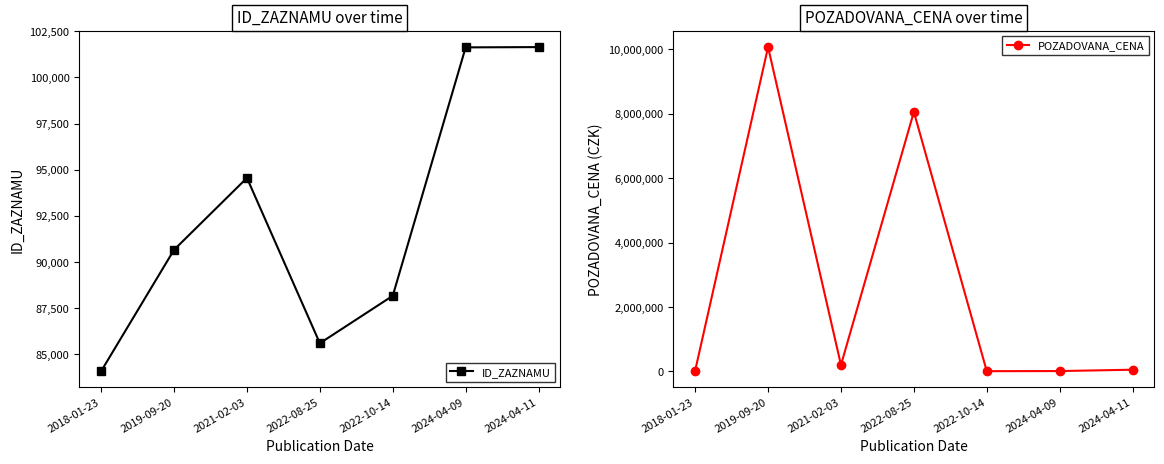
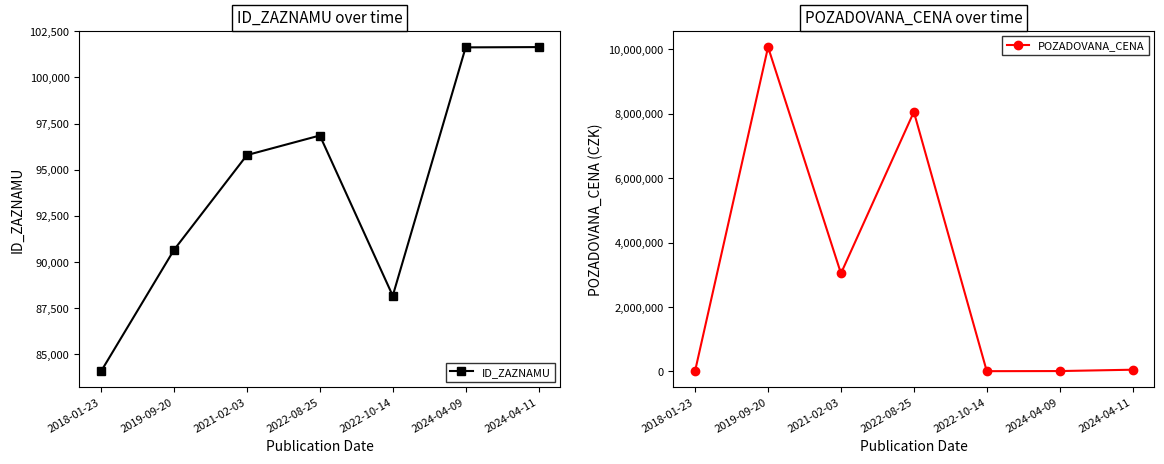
  {
    "ID_ZAZNAMU over time": {
      "2018-01-23": "84,100",
      "2019-09-20": "90,700",
-     "2021-02-03": "94,600",
-     "2022-08-25": "85,600",
+     "2021-02-03": "95,800",
+     "2022-08-25": "96,900",
      "2022-10-14": "88,200",
      "2024-04-09": "101,600",
      "2024-04-11": "101,600"
    },
    "POZADOVANA_CENA over time": {
      "2018-01-23": "0",
      "2019-09-20": "10,100,000",
-     "2021-02-03": "200,000",
+     "2021-02-03": "3,000,000",
      "2022-08-25": "8,100,000",
      "2022-10-14": "0",
      "2024-04-09": "0",
      "2024-04-11": "100,000"
    }
  }
